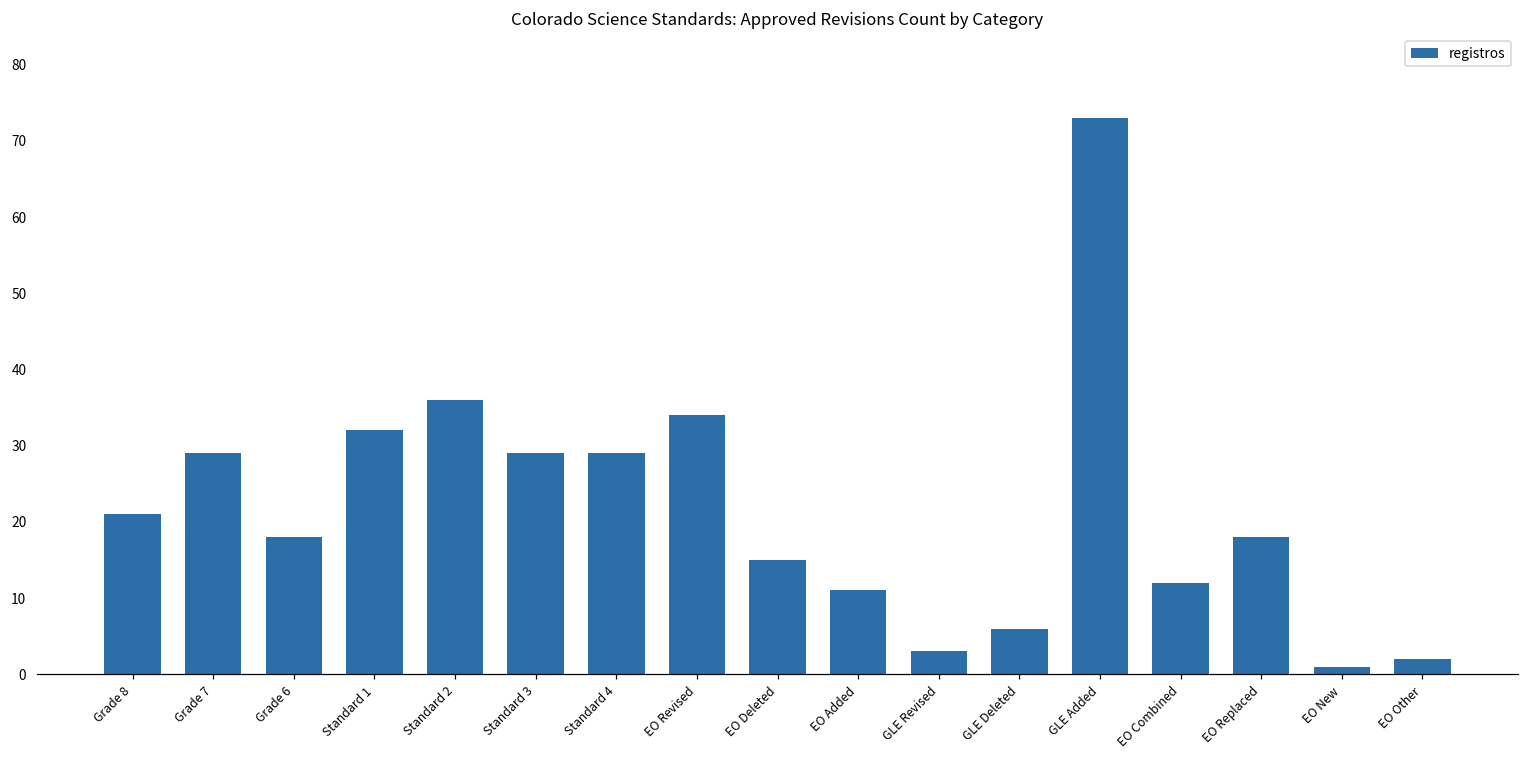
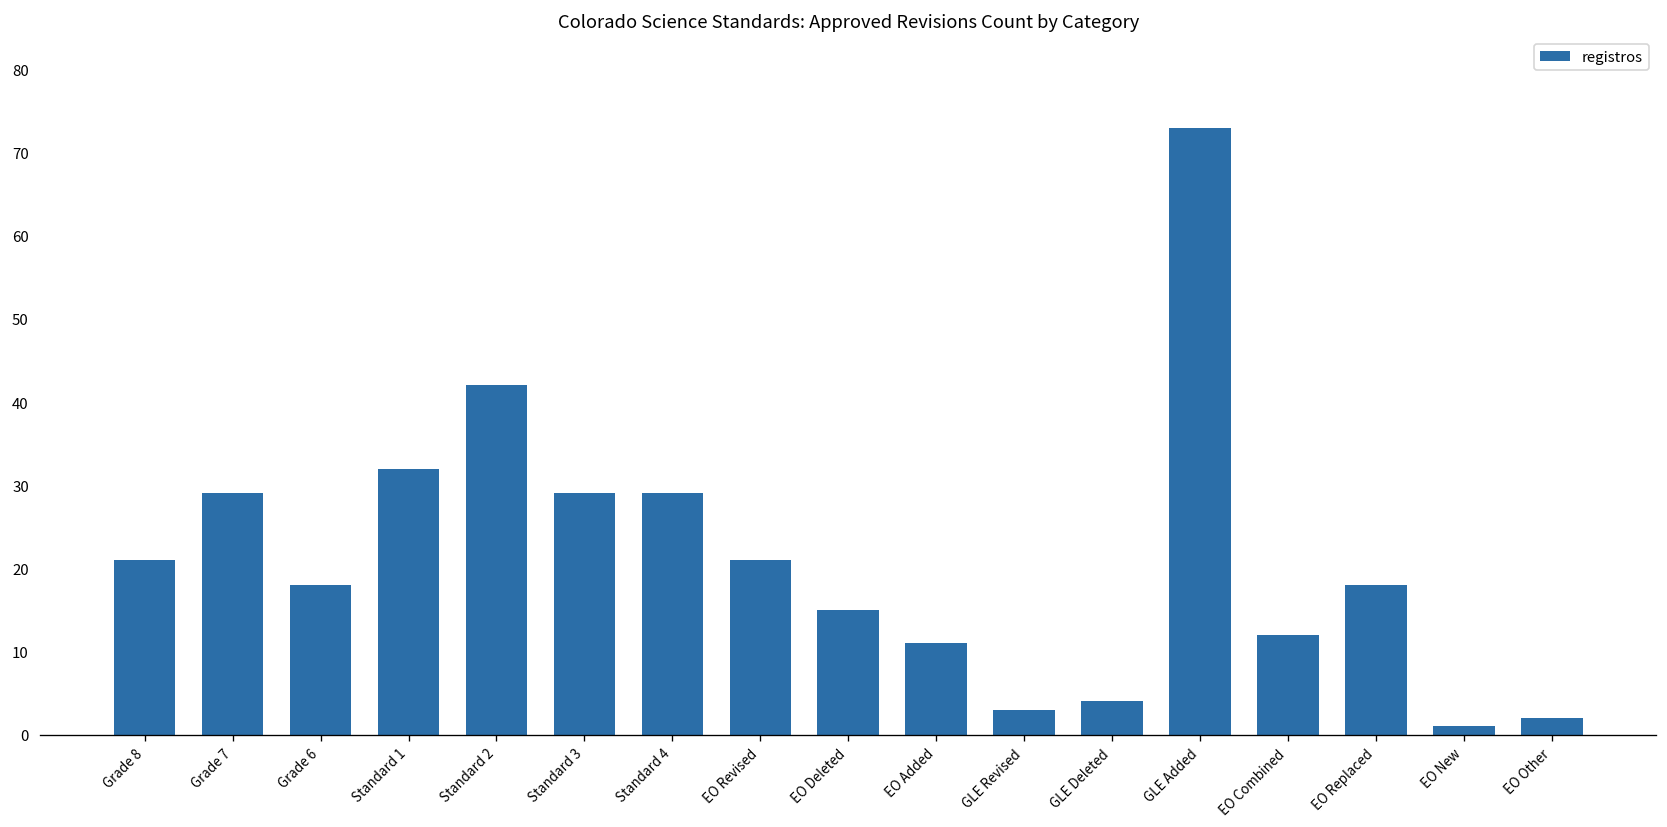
  {
    "Grade 8": 21,
    "Grade 7": 29,
    "Grade 6": 18,
    "Standard 1": 32,
-   "Standard 2": 36,
+   "Standard 2": 42,
    "Standard 3": 29,
    "Standard 4": 29,
-   "EO Revised": 34,
+   "EO Revised": 21,
    "EO Deleted": 15,
    "EO Added": 11,
    "GLE Revised": 3,
-   "GLE Deleted": 6,
+   "GLE Deleted": 4,
    "GLE Added": 73,
    "EO Combined": 12,
    "EO Replaced": 18,
    "EO New": 1,
    "EO Other": 2
  }
